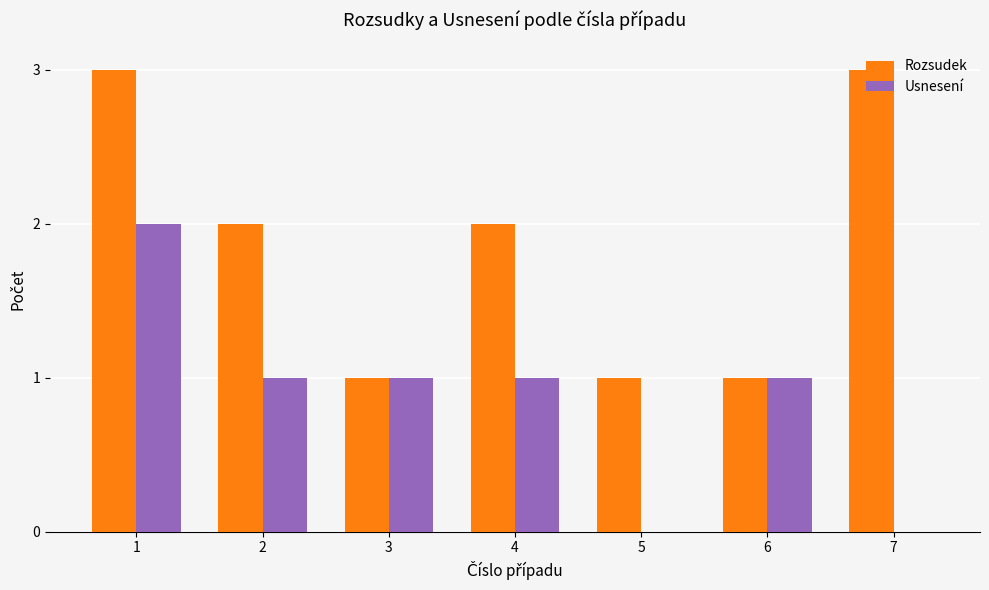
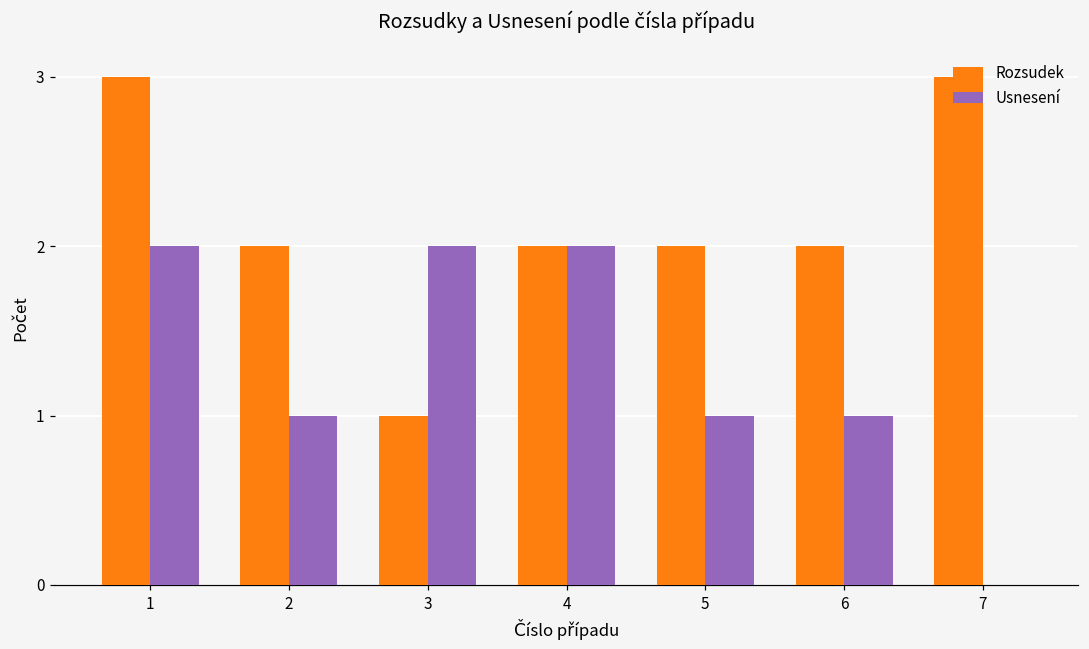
  {
    "Rozsudek": {
      "1": 3,
      "2": 2,
      "3": 1,
      "4": 2,
-     "5": 1,
-     "6": 1,
+     "5": 2,
+     "6": 2,
      "7": 3
    },
    "Usnesení": {
      "1": 2,
      "2": 1,
-     "3": 1,
-     "4": 1,
-     "5": 0,
+     "3": 2,
+     "4": 2,
+     "5": 1,
      "6": 1,
      "7": 0
    }
  }
